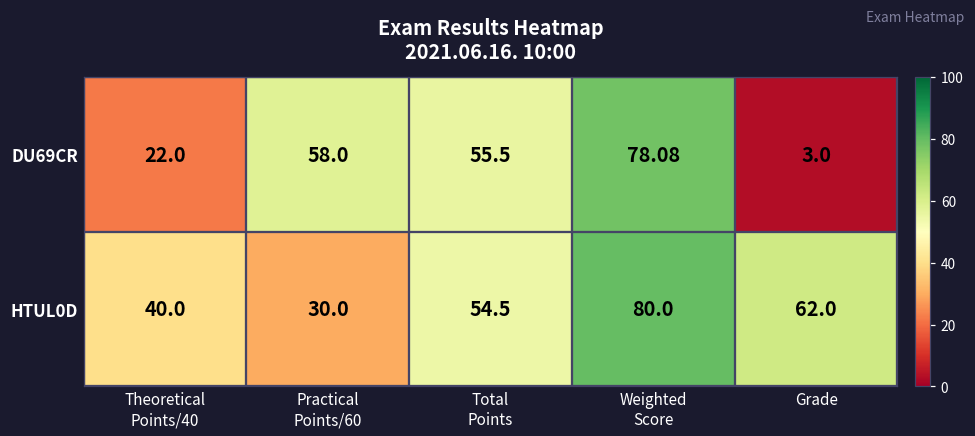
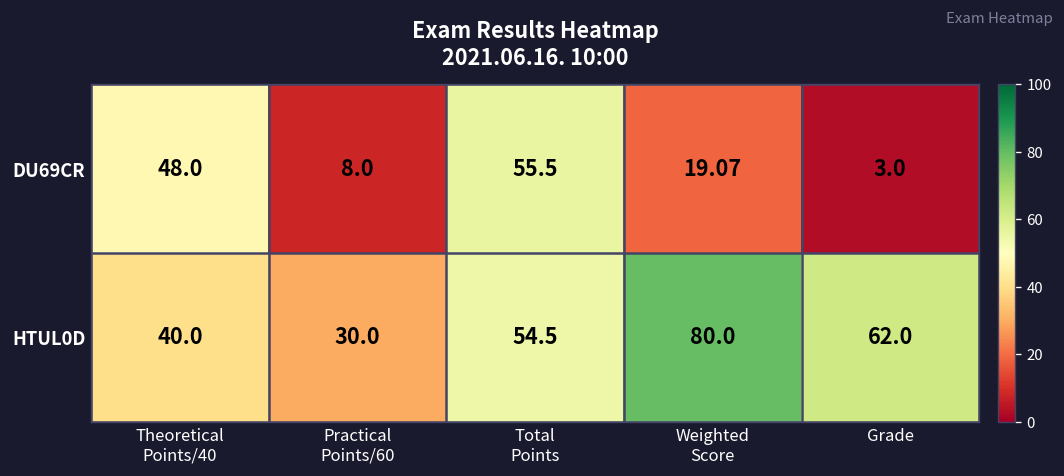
  {
    "DU69CR": {
-     "Theoretical Points/40": 22.0,
-     "Practical Points/60": 58.0,
+     "Theoretical Points/40": 48.0,
+     "Practical Points/60": 8.0,
      "Total Points": 55.5,
-     "Weighted Score": 78.08,
+     "Weighted Score": 19.07,
      "Grade": 3.0
    },
    "HTUL0D": {
      "Theoretical Points/40": 40.0,
      "Practical Points/60": 30.0,
      "Total Points": 54.5,
      "Weighted Score": 80.0,
      "Grade": 62.0
    }
  }
